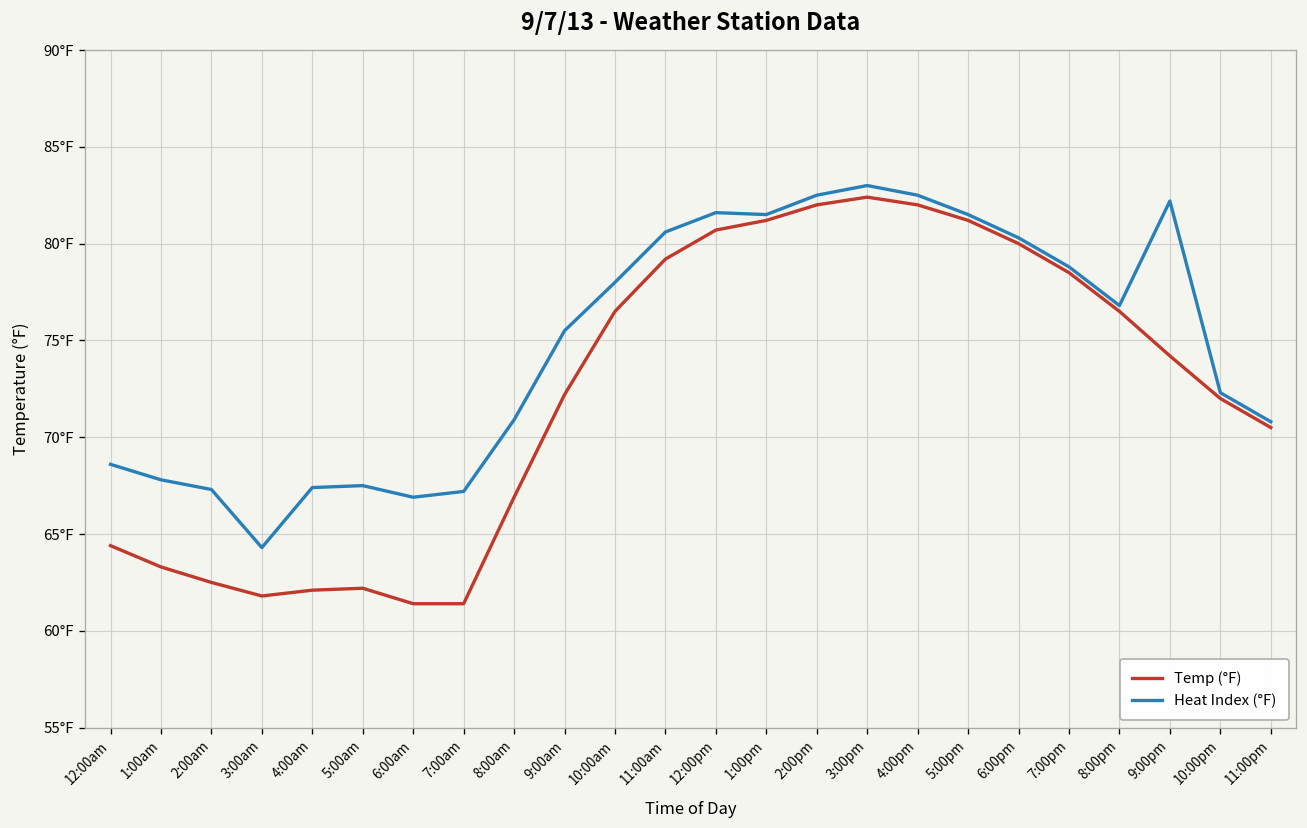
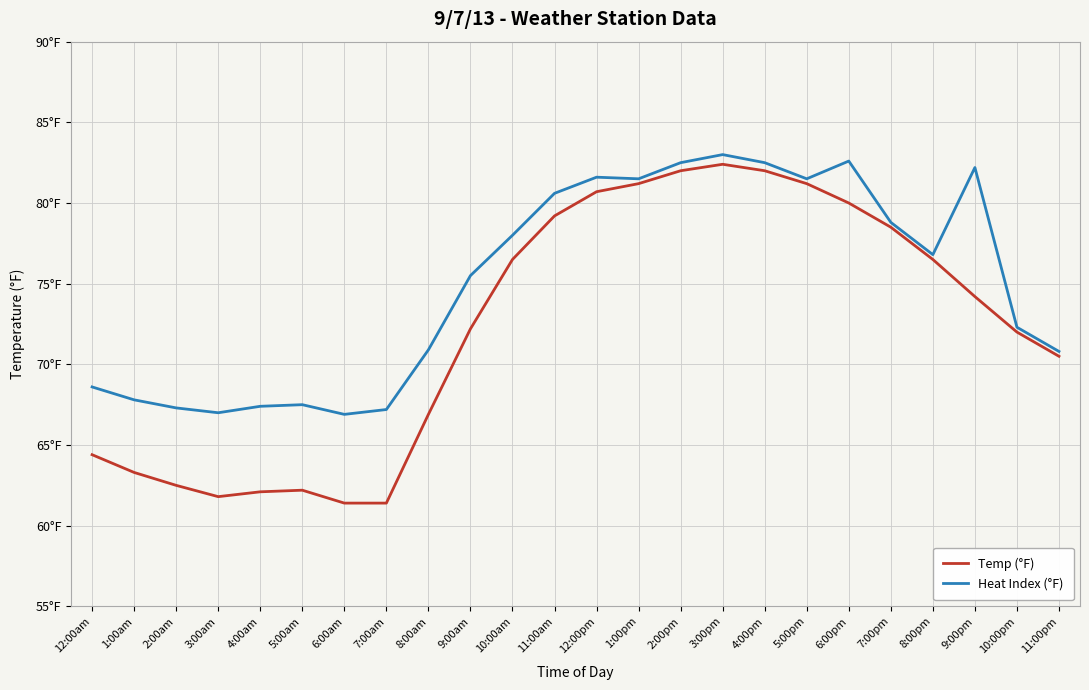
  {
    "Temp (°F)": {
      "12:00am": "64.4°F",
      "1:00am": "63.3°F",
      "2:00am": "62.5°F",
      "3:00am": "61.8°F",
      "4:00am": "62.1°F",
      "5:00am": "62.2°F",
      "6:00am": "61.4°F",
      "7:00am": "61.4°F",
      "8:00am": "66.9°F",
      "9:00am": "72.2°F",
      "10:00am": "76.5°F",
      "11:00am": "79.2°F",
      "12:00pm": "80.7°F",
      "1:00pm": "81.2°F",
      "2:00pm": "82.0°F",
      "3:00pm": "82.4°F",
      "4:00pm": "82.0°F",
      "5:00pm": "81.2°F",
      "6:00pm": "80.0°F",
      "7:00pm": "78.5°F",
      "8:00pm": "76.5°F",
      "9:00pm": "74.2°F",
      "10:00pm": "72.0°F",
      "11:00pm": "70.5°F"
    },
    "Heat Index (°F)": {
      "12:00am": "68.6°F",
      "1:00am": "67.8°F",
      "2:00am": "67.3°F",
-     "3:00am": "64.3°F",
+     "3:00am": "67.0°F",
      "4:00am": "67.4°F",
      "5:00am": "67.5°F",
      "6:00am": "66.9°F",
      "7:00am": "67.2°F",
      "8:00am": "70.9°F",
      "9:00am": "75.5°F",
      "10:00am": "78.0°F",
      "11:00am": "80.6°F",
      "12:00pm": "81.6°F",
      "1:00pm": "81.5°F",
      "2:00pm": "82.5°F",
      "3:00pm": "83.0°F",
      "4:00pm": "82.5°F",
      "5:00pm": "81.5°F",
-     "6:00pm": "80.3°F",
+     "6:00pm": "82.6°F",
      "7:00pm": "78.8°F",
      "8:00pm": "76.8°F",
      "9:00pm": "82.2°F",
      "10:00pm": "72.3°F",
      "11:00pm": "70.8°F"
    }
  }
